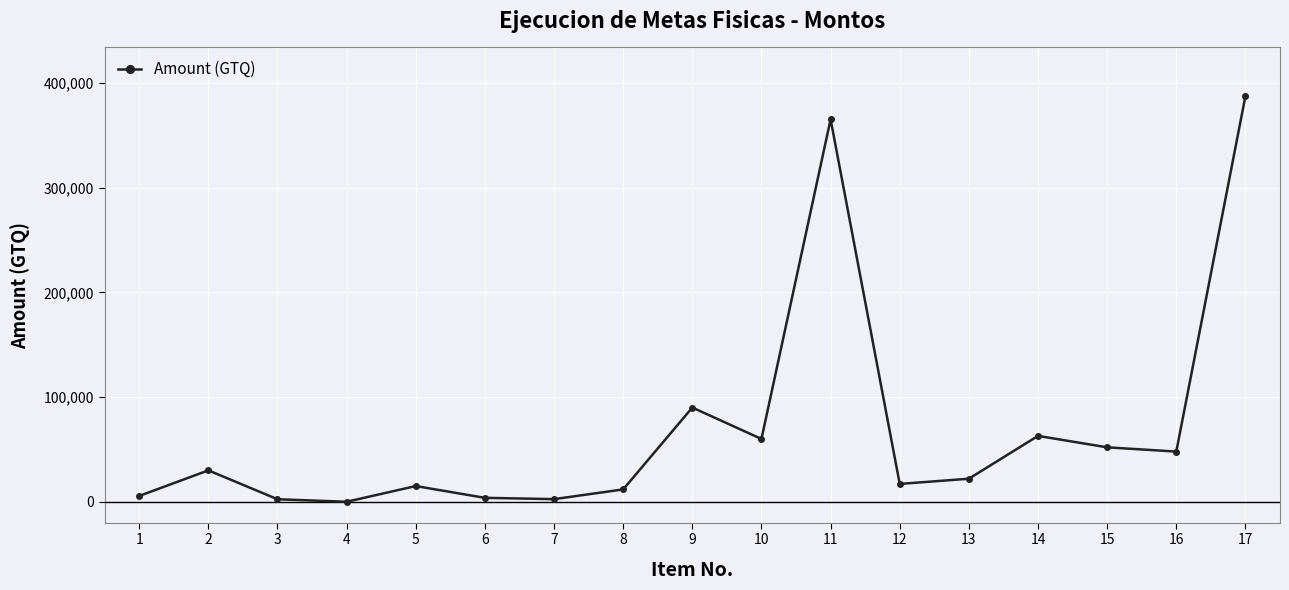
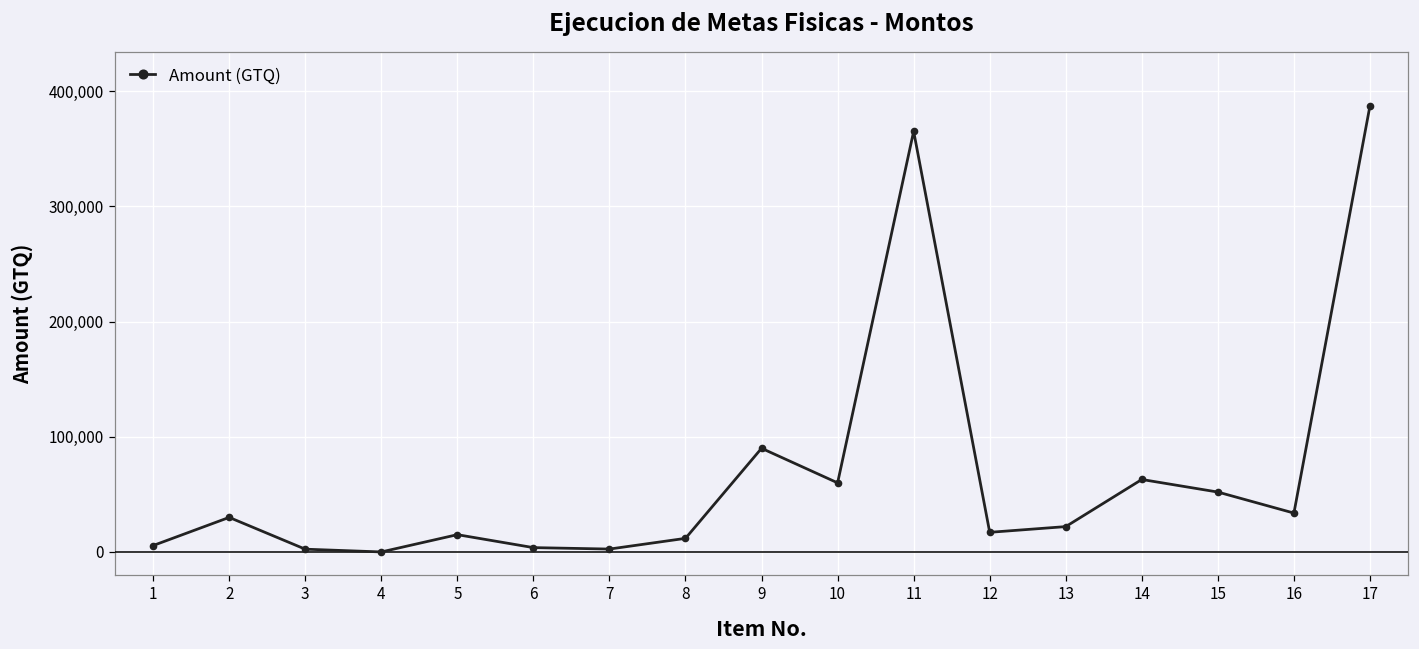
  {
    "1": "6,000",
    "2": "30,000",
    "3": "2,000",
    "4": "0",
    "5": "15,000",
    "6": "4,000",
    "7": "3,000",
    "8": "12,000",
    "9": "90,000",
    "10": "60,000",
    "11": "365,000",
    "12": "17,000",
    "13": "22,000",
    "14": "63,000",
    "15": "52,000",
-   "16": "48,000",
+   "16": "34,000",
    "17": "388,000"
  }
